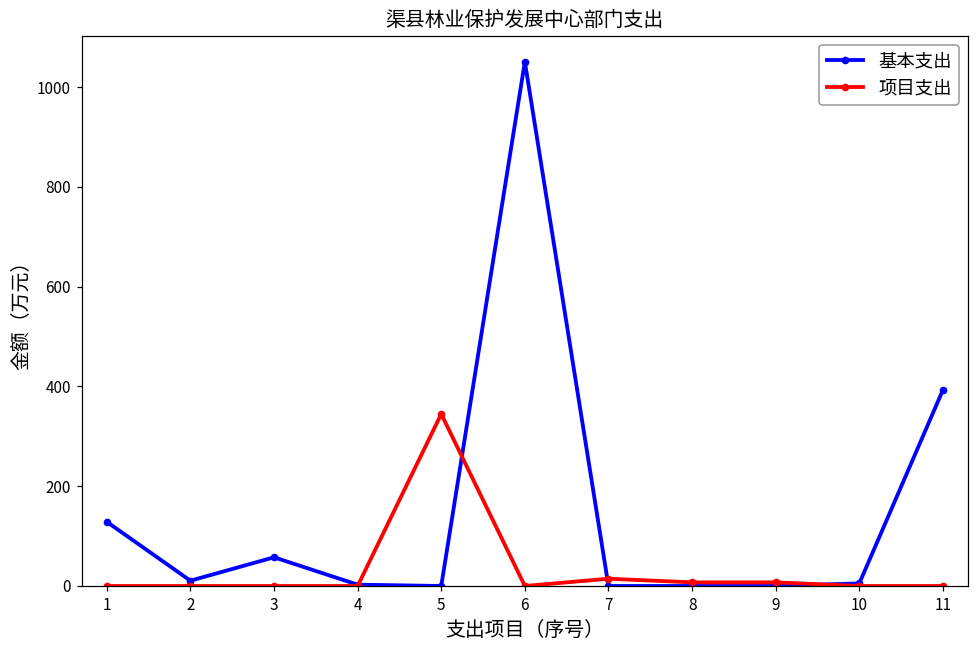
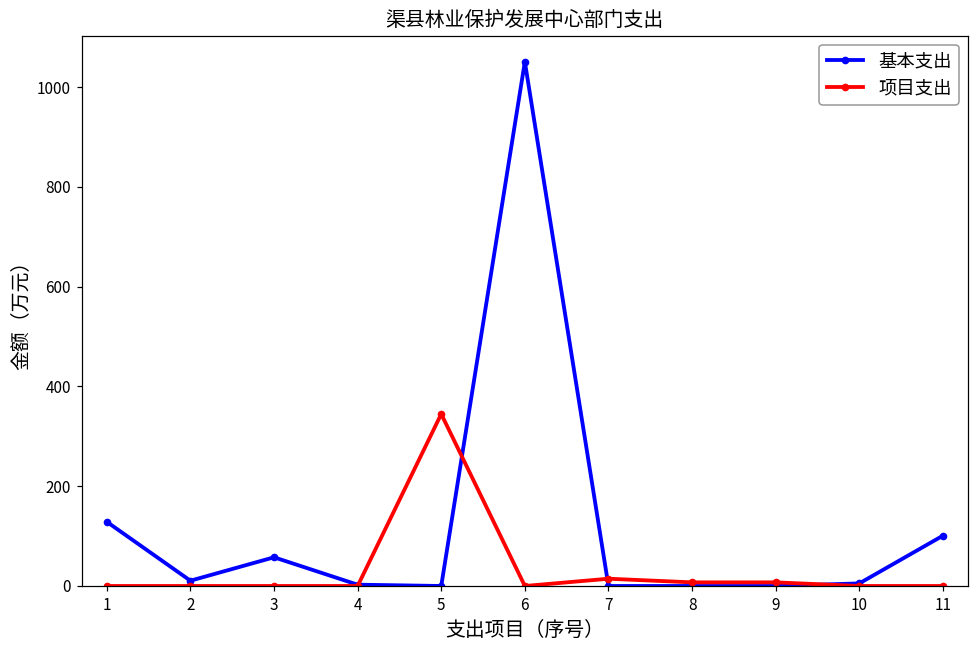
  {
    "基本支出": {
      "1": 130,
      "2": 10,
      "3": 60,
      "5": 0,
      "6": 1050,
      "7": 0,
      "8": 0,
      "9": 0,
-     "11": 390
+     "11": 100
    },
    "项目支出": {
      "1": 0,
      "2": 0,
      "3": 0,
      "5": 340,
      "6": 0,
      "7": 10,
      "8": 10,
      "9": 10,
      "11": 0
    }
  }
